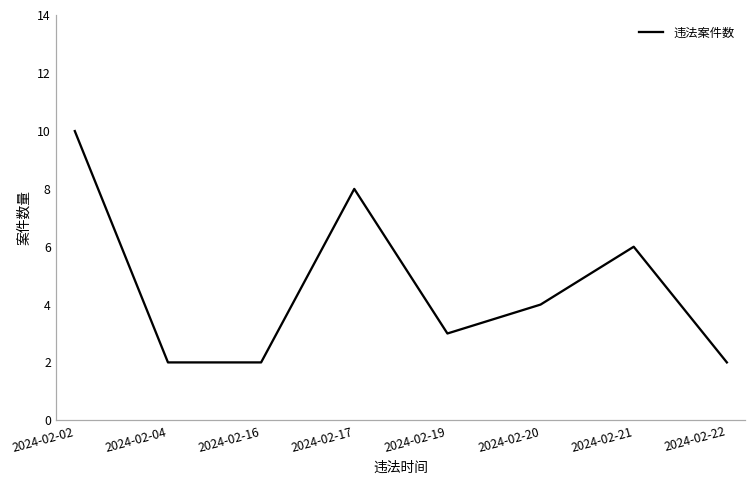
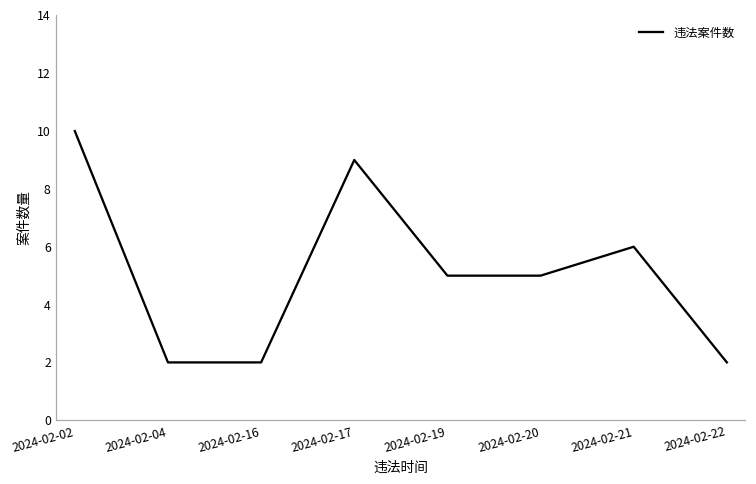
  {
    "2024-02-02": 10,
    "2024-02-04": 2,
    "2024-02-16": 2,
-   "2024-02-17": 8,
-   "2024-02-19": 3,
-   "2024-02-20": 4,
+   "2024-02-17": 9,
+   "2024-02-19": 5,
+   "2024-02-20": 5,
    "2024-02-21": 6,
    "2024-02-22": 2
  }
